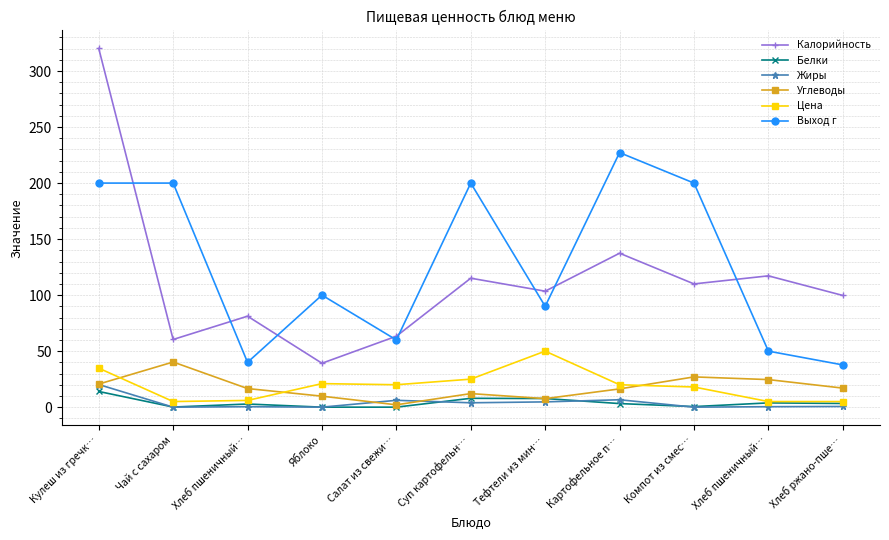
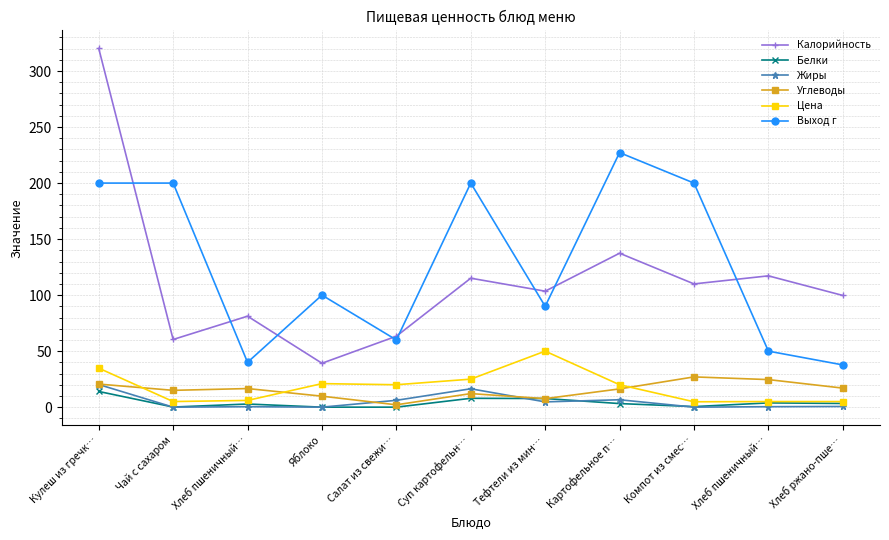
  {
    "Калорийность": {
      "Кулеш из гречк…": 320,
      "Чай с сахаром": 60,
      "Яблоко": 39,
      "Салат из свежи…": 63,
      "Суп картофельн…": 115,
      "Тефтели из мин…": 104,
      "Картофельное п…": 137,
      "Компот из смес…": 110,
      "Хлеб ржано-пше…": 100
    },
    "Белки": {
      "Кулеш из гречк…": 14,
      "Суп картофельн…": 8,
      "Картофельное п…": 3
    },
    "Жиры": {
      "Салат из свежи…": 6,
-     "Суп картофельн…": 4,
+     "Суп картофельн…": 16,
      "Тефтели из мин…": 5,
      "Картофельное п…": 7,
      "Хлеб ржано-пше…": 1
    },
    "Углеводы": {
-     "Чай с сахаром": 40,
+     "Чай с сахаром": 15,
      "Яблоко": 10,
      "Суп картофельн…": 12,
      "Картофельное п…": 16,
      "Компот из смес…": 27,
      "Хлеб ржано-пше…": 17
    },
    "Цена": {
      "Кулеш из гречк…": 35,
      "Чай с сахаром": 5,
      "Яблоко": 21,
      "Салат из свежи…": 20,
      "Суп картофельн…": 25,
      "Тефтели из мин…": 50,
      "Картофельное п…": 20,
-     "Компот из смес…": 18
+     "Компот из смес…": 5
    },
    "Выход г": {
      "Кулеш из гречк…": 200,
      "Чай с сахаром": 200,
      "Яблоко": 100,
      "Салат из свежи…": 60,
      "Суп картофельн…": 200,
      "Тефтели из мин…": 90,
      "Картофельное п…": 227,
      "Компот из смес…": 200,
      "Хлеб ржано-пше…": 38
    }
  }
